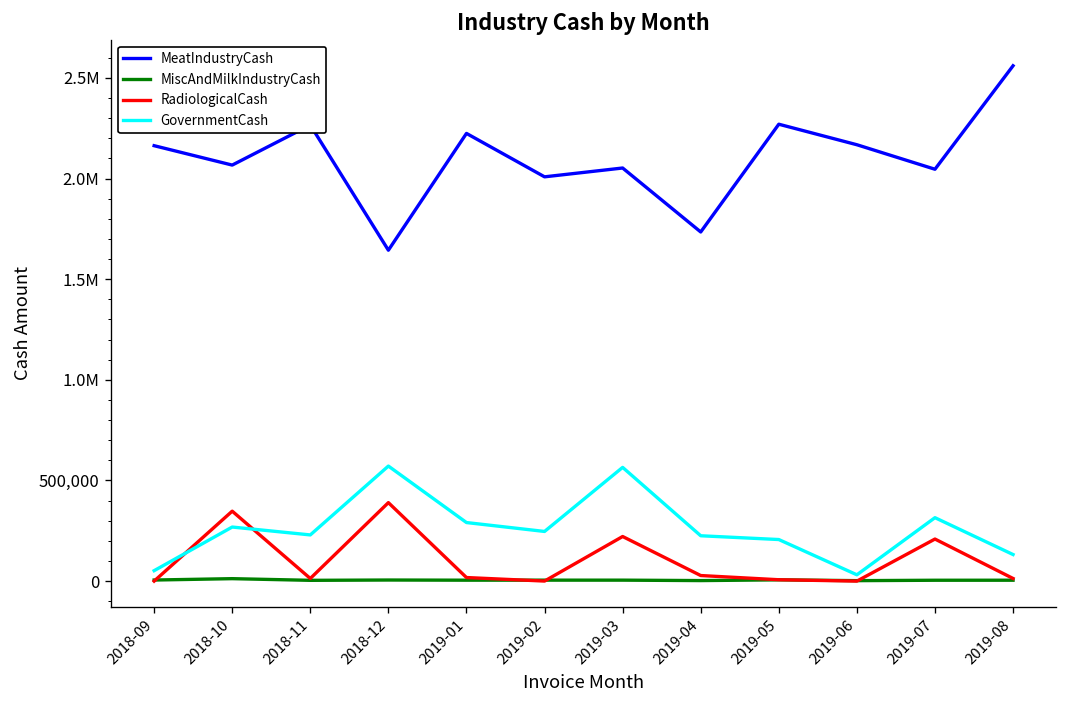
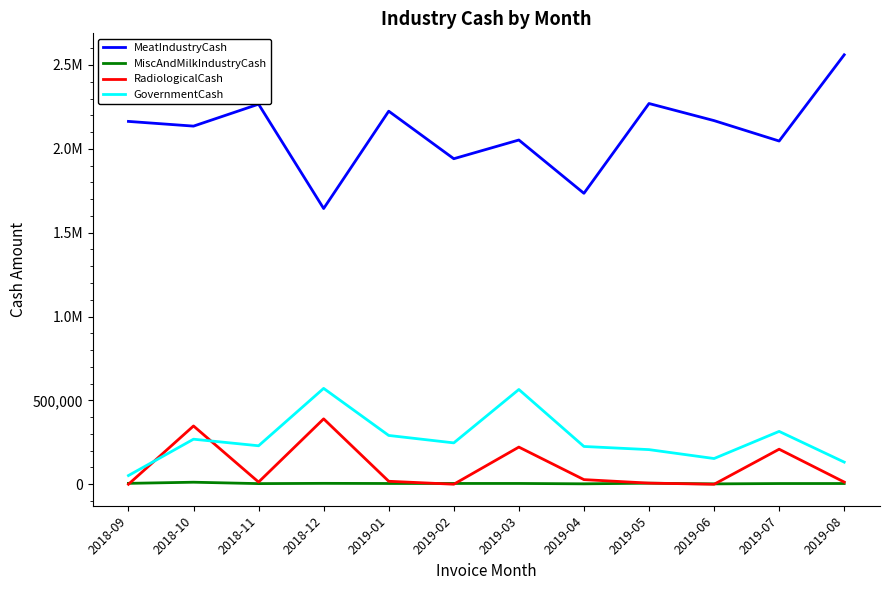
  {
    "MeatIndustryCash": {
      "2018-09": "2,160,000",
-     "2018-10": "2,070,000",
+     "2018-10": "2,140,000",
      "2018-12": "1,640,000",
      "2019-01": "2,220,000",
-     "2019-02": "2,010,000",
+     "2019-02": "1,940,000",
      "2019-03": "2,050,000",
      "2019-04": "1,730,000",
      "2019-05": "2,270,000",
      "2019-06": "2,170,000",
      "2019-07": "2,050,000",
      "2019-08": "2,560,000"
    },
    "MiscAndMilkIndustryCash": {
      "2018-10": "10,000",
      "2018-12": "10,000",
      "2019-03": "0",
      "2019-04": "0",
      "2019-07": "0"
    },
    "RadiologicalCash": {
      "2018-10": "350,000",
      "2018-12": "390,000",
      "2019-03": "220,000",
      "2019-04": "30,000",
      "2019-07": "210,000"
    },
    "GovernmentCash": {
      "2018-09": "50,000",
      "2018-10": "270,000",
      "2018-11": "230,000",
      "2018-12": "570,000",
      "2019-01": "290,000",
      "2019-02": "250,000",
      "2019-03": "570,000",
      "2019-04": "230,000",
      "2019-05": "210,000",
-     "2019-06": "30,000",
+     "2019-06": "150,000",
      "2019-07": "320,000",
      "2019-08": "130,000"
    }
  }
